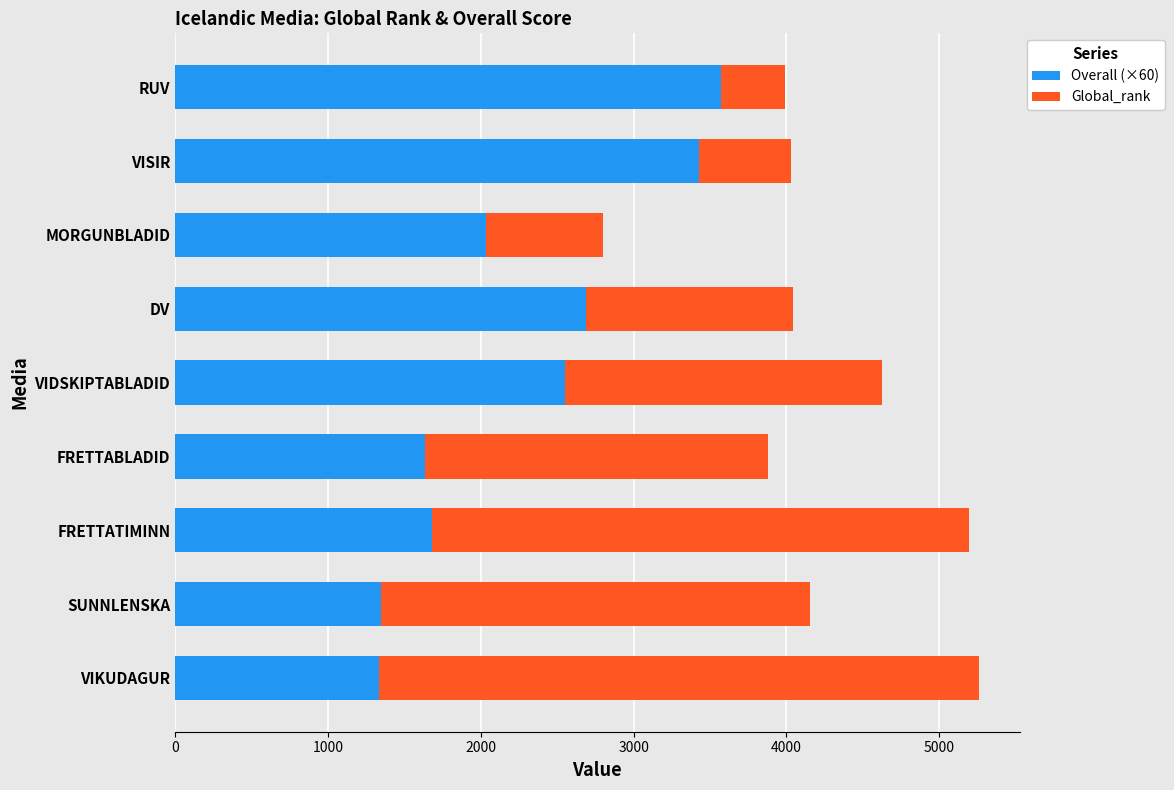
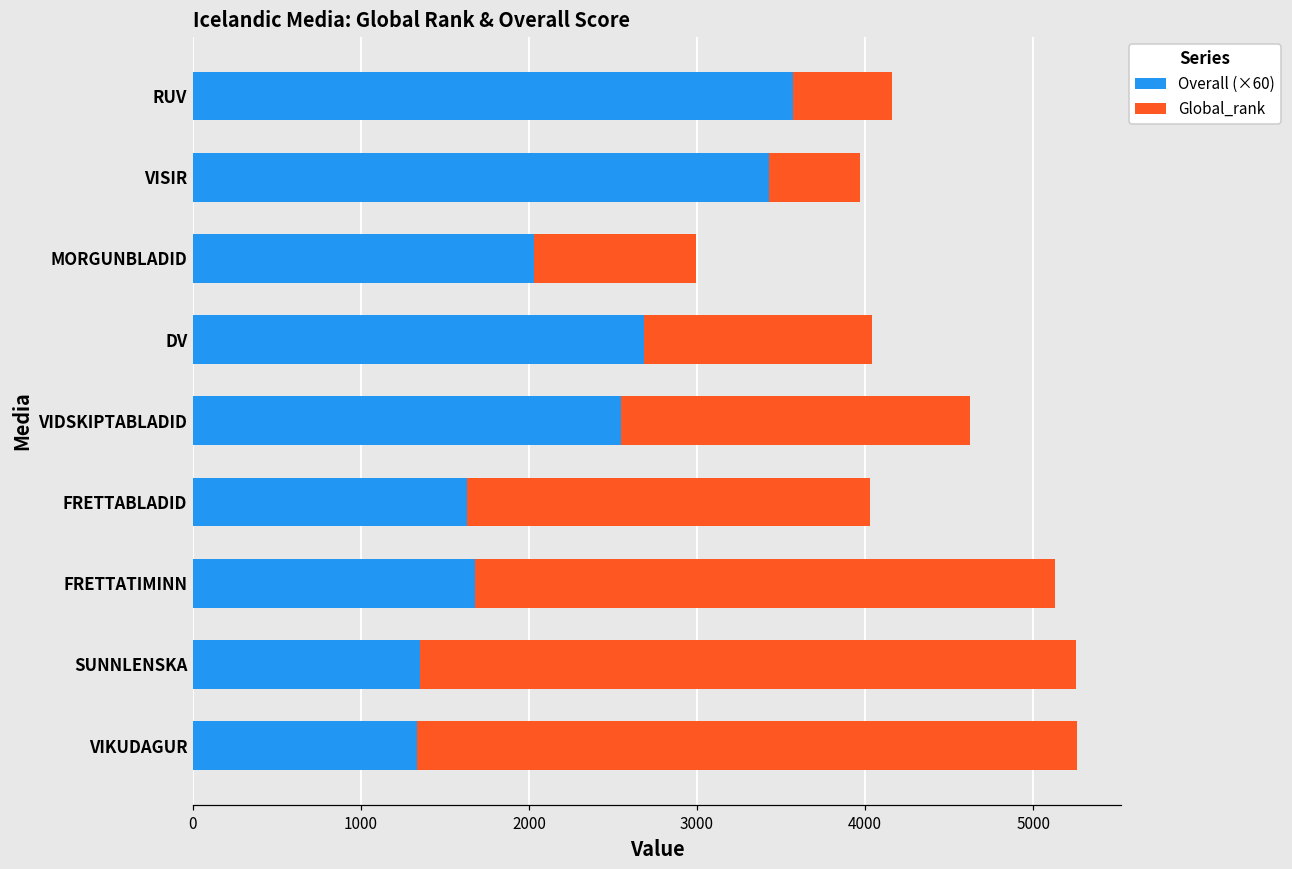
  {
    "Overall (×60)": {
      "RUV": 3570,
      "VISIR": 3430,
      "MORGUNBLADID": 2030,
      "DV": 2690,
      "VIDSKIPTABLADID": 2550,
      "FRETTABLADID": 1630,
      "FRETTATIMINN": 1680,
      "SUNNLENSKA": 1350,
      "VIKUDAGUR": 1340
    },
    "Global_rank": {
-     "RUV": 420,
-     "VISIR": 600,
-     "MORGUNBLADID": 770,
+     "RUV": 590,
+     "VISIR": 540,
+     "MORGUNBLADID": 960,
      "DV": 1350,
      "VIDSKIPTABLADID": 2070,
-     "FRETTABLADID": 2250,
-     "FRETTATIMINN": 3520,
-     "SUNNLENSKA": 2810,
+     "FRETTABLADID": 2400,
+     "FRETTATIMINN": 3450,
+     "SUNNLENSKA": 3910,
      "VIKUDAGUR": 3930
    }
  }
